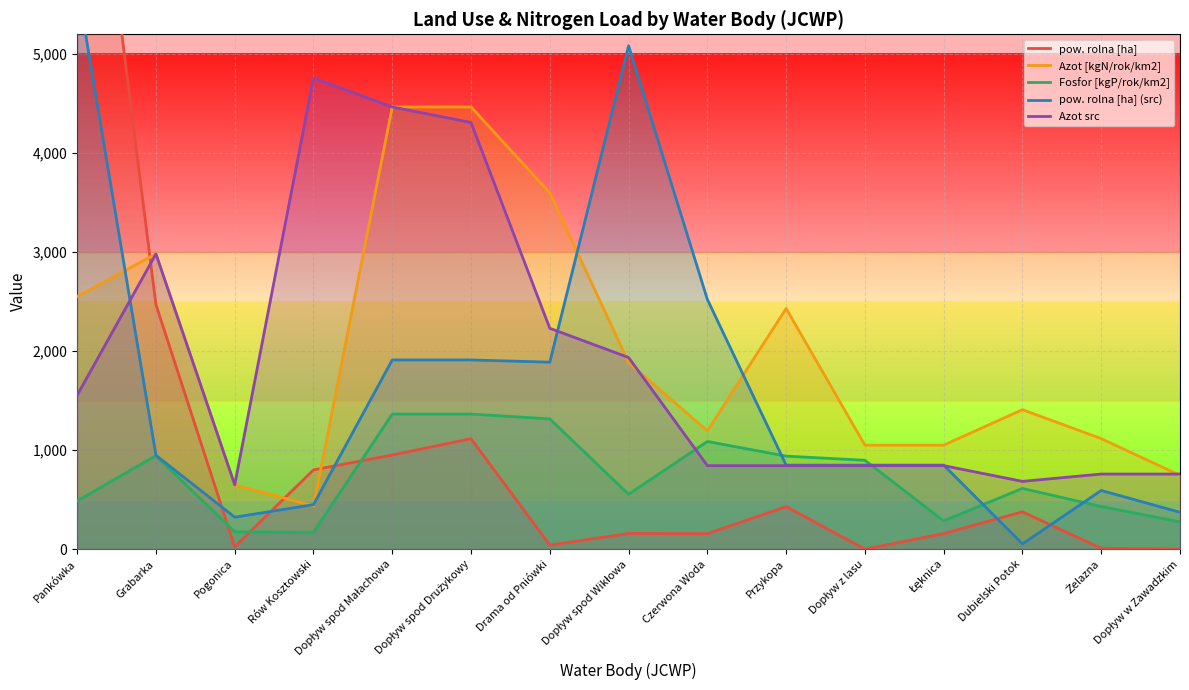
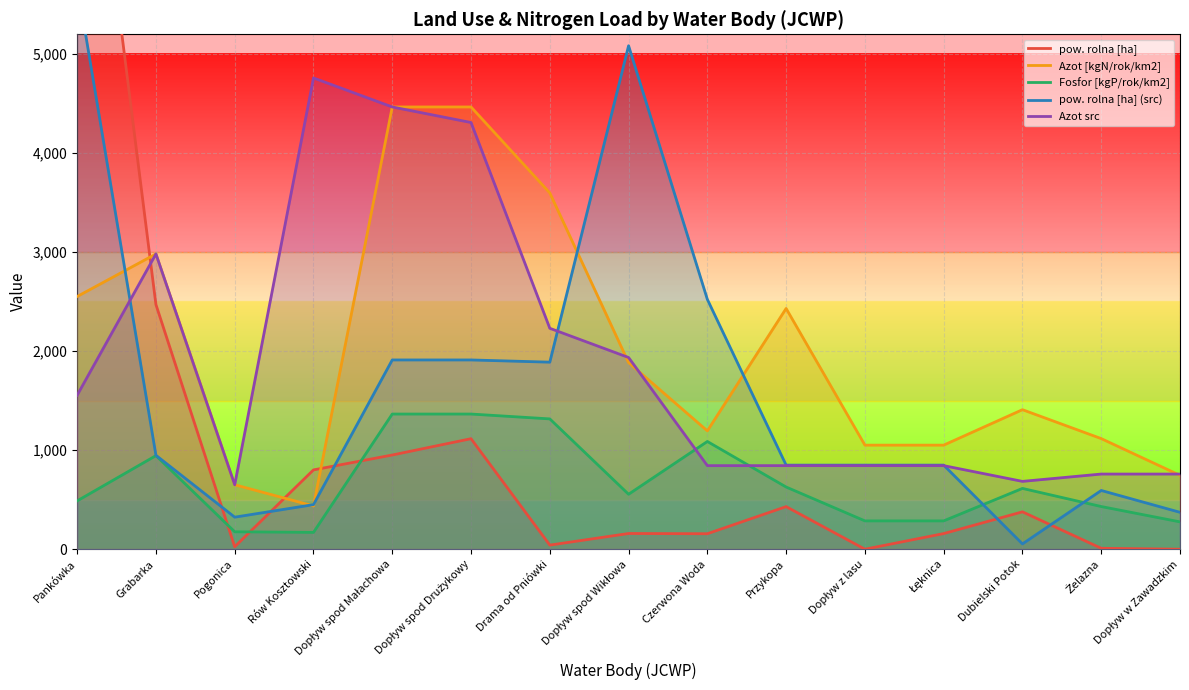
  {
    "pow. rolna [ha]": {
      "Grabarka": "2,500",
      "Pogonica": "0",
      "Rów Kosztowski": "800",
      "Dopływ spod Małachowa": "1,000",
      "Dopływ spod Drużykowy": "1,100",
      "Drama od Pniówki": "0",
      "Dopływ spod Wikłowa": "200",
      "Czerwona Woda": "200",
      "Przykopa": "400",
      "Dopływ z lasu": "0",
      "Łęknica": "200",
      "Dubielski Potok": "400",
      "Żelazna": "0",
      "Dopływ w Zawadzkim": "0"
    },
    "Azot [kgN/rok/km2]": {
      "Pankówka": "2,600",
      "Dopływ spod Drużykowy": "4,500",
      "Drama od Pniówki": "3,600",
      "Dopływ spod Wikłowa": "1,900",
      "Czerwona Woda": "1,200",
      "Przykopa": "2,400",
      "Dopływ z lasu": "1,100",
      "Łęknica": "1,100",
      "Dubielski Potok": "1,400",
      "Żelazna": "1,100"
    },
    "Fosfor [kgP/rok/km2]": {
      "Pankówka": "500",
      "Pogonica": "200",
      "Rów Kosztowski": "200",
      "Dopływ spod Małachowa": "1,400",
      "Dopływ spod Drużykowy": "1,400",
      "Drama od Pniówki": "1,300",
      "Dopływ spod Wikłowa": "600",
      "Czerwona Woda": "1,100",
-     "Przykopa": "900",
-     "Dopływ z lasu": "900",
+     "Przykopa": "600",
+     "Dopływ z lasu": "300",
      "Łęknica": "300",
      "Dubielski Potok": "600",
      "Żelazna": "400",
      "Dopływ w Zawadzkim": "300"
    },
    "pow. rolna [ha] (src)": {
      "Pogonica": "300",
      "Dopływ spod Małachowa": "1,900",
      "Dopływ spod Drużykowy": "1,900",
      "Drama od Pniówki": "1,900",
      "Dopływ spod Wikłowa": "5,100",
      "Czerwona Woda": "2,500",
      "Dubielski Potok": "100",
      "Żelazna": "600",
      "Dopływ w Zawadzkim": "400"
    },
    "Azot src": {
      "Pankówka": "1,600",
      "Rów Kosztowski": "4,800",
      "Dopływ spod Drużykowy": "4,300",
      "Drama od Pniówki": "2,200",
      "Dopływ spod Wikłowa": "1,900",
      "Czerwona Woda": "800",
      "Dubielski Potok": "700",
      "Żelazna": "800"
    }
  }
